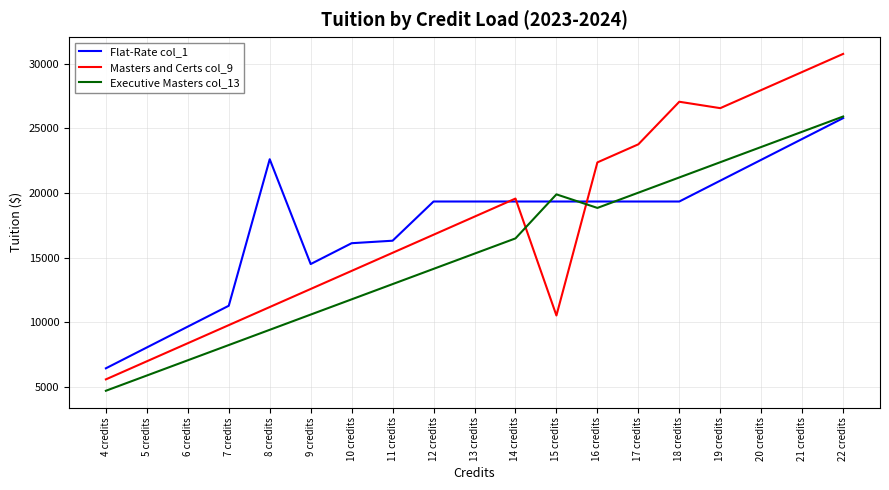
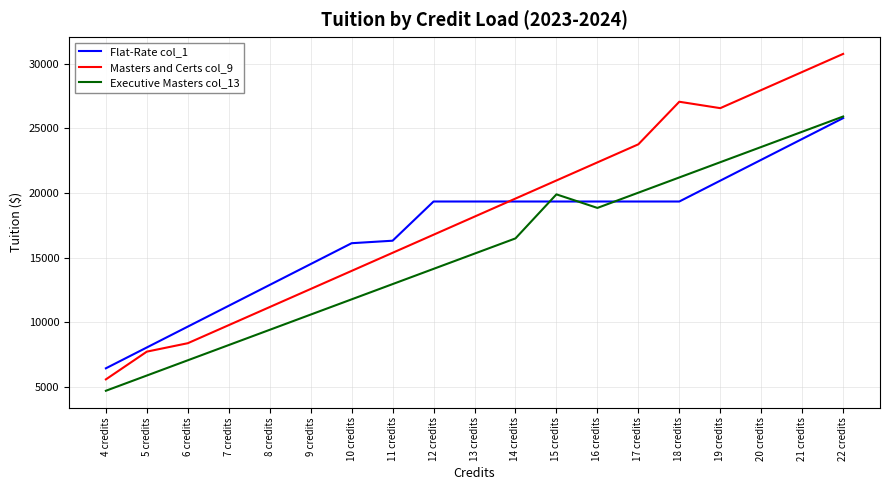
  {
    "Flat-Rate col_1": {
      "4 credits": 6400,
      "5 credits": 8100,
      "6 credits": 9700,
      "7 credits": 11300,
-     "8 credits": 22600,
+     "8 credits": 12900,
      "9 credits": 14500,
      "10 credits": 16100,
      "11 credits": 16300,
      "12 credits": 19300,
      "13 credits": 19300,
      "14 credits": 19300,
      "15 credits": 19300,
      "16 credits": 19300,
      "17 credits": 19300,
      "18 credits": 19300,
      "19 credits": 21000,
      "20 credits": 22600,
      "21 credits": 24200
    },
    "Masters and Certs col_9": {
      "4 credits": 5600,
-     "5 credits": 7000,
+     "5 credits": 7700,
      "6 credits": 8400,
      "7 credits": 9800,
      "8 credits": 11200,
      "9 credits": 12600,
      "10 credits": 14000,
      "11 credits": 15400,
      "12 credits": 16800,
      "13 credits": 18200,
      "14 credits": 19600,
-     "15 credits": 10500,
+     "15 credits": 21000,
      "16 credits": 22400,
      "17 credits": 23800,
      "18 credits": 27100,
      "19 credits": 26600,
      "20 credits": 28000,
      "21 credits": 29400,
      "22 credits": 30800
    },
    "Executive Masters col_13": {
      "4 credits": 4700,
      "5 credits": 5900,
      "6 credits": 7100,
      "7 credits": 8200,
      "8 credits": 9400,
      "9 credits": 10600,
      "10 credits": 11800,
      "11 credits": 13000,
      "12 credits": 14100,
      "13 credits": 15300,
      "14 credits": 16500,
      "15 credits": 19900,
      "16 credits": 18800,
      "17 credits": 20000,
      "18 credits": 21200,
      "19 credits": 22400,
      "20 credits": 23600,
      "21 credits": 24700
    }
  }
